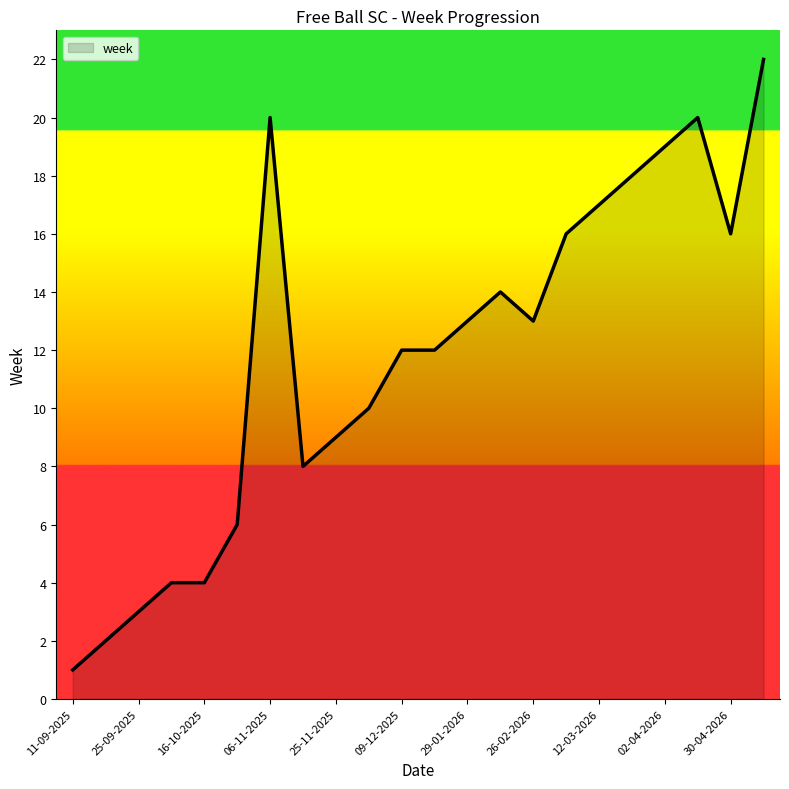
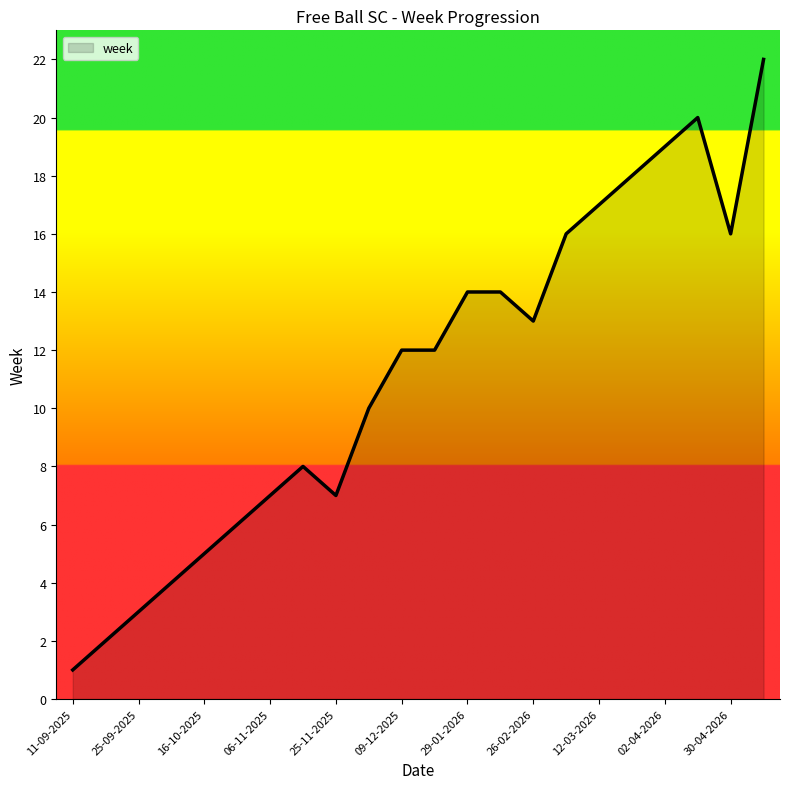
  {
    "11-09-2025": 1,
    "25-09-2025": 3,
-   "16-10-2025": 4,
-   "06-11-2025": 20,
-   "25-11-2025": 9,
+   "16-10-2025": 5,
+   "06-11-2025": 7,
+   "25-11-2025": 7,
    "09-12-2025": 12,
-   "29-01-2026": 13,
+   "29-01-2026": 14,
    "26-02-2026": 13,
    "12-03-2026": 17,
    "02-04-2026": 19,
    "30-04-2026": 16
  }
